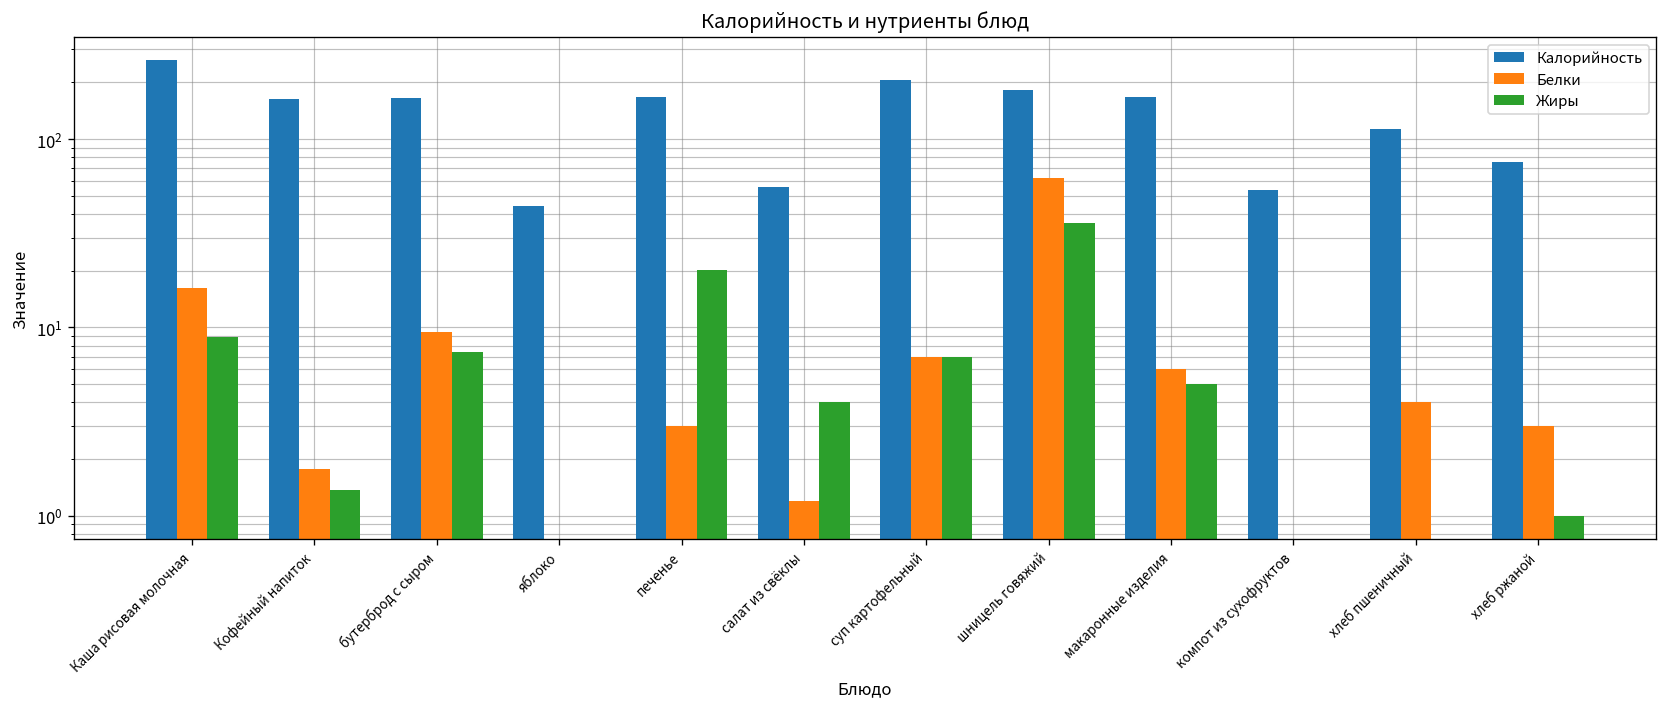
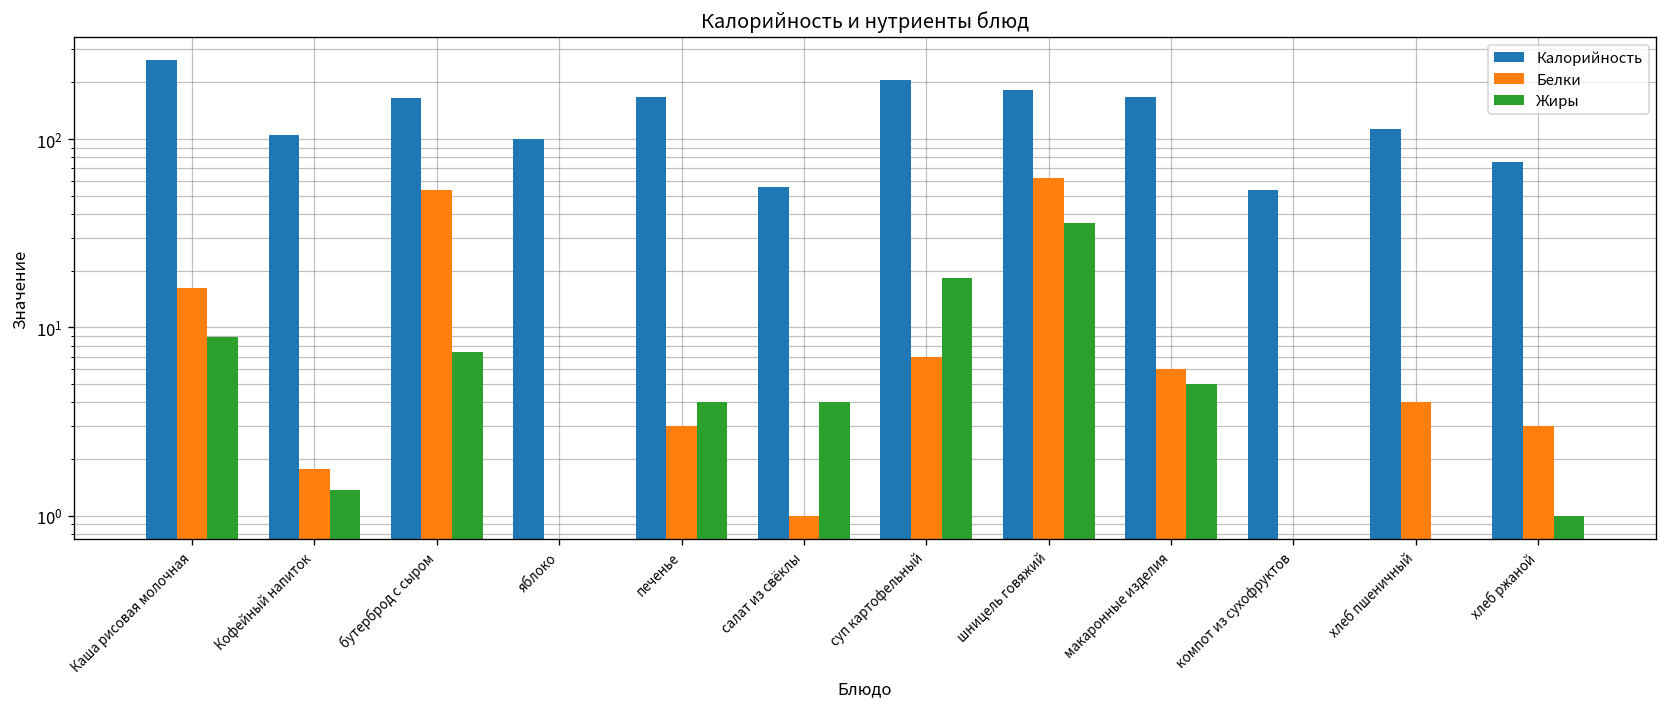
  {
    "Калорийность": {
      "Каша рисовая молочная": 260,
-     "Кофейный напиток": 160,
+     "Кофейный напиток": 110,
      "бутерброд с сыром": 170,
-     "яблоко": 44,
+     "яблоко": 100,
      "печенье": 170,
      "салат из свёклы": 56,
      "суп картофельный": 210,
      "шницель говяжий": 180,
      "макаронные изделия": 170,
      "компот из сухофруктов": 54,
      "хлеб пшеничный": 110,
      "хлеб ржаной": 80
    },
    "Белки": {
      "Каша рисовая молочная": 16,
      "Кофейный напиток": 1.8,
-     "бутерброд с сыром": 9,
+     "бутерброд с сыром": 54,
      "печенье": 3.0,
-     "салат из свёклы": 1.2,
+     "салат из свёклы": 1.0,
      "суп картофельный": 7,
      "шницель говяжий": 62,
      "макаронные изделия": 6.0,
      "хлеб пшеничный": 4.0,
      "хлеб ржаной": 3.0
    },
    "Жиры": {
      "Каша рисовая молочная": 9,
      "Кофейный напиток": 1.4,
      "бутерброд с сыром": 7,
-     "печенье": 20,
+     "печенье": 4.0,
      "салат из свёклы": 4.0,
-     "суп картофельный": 7,
+     "суп картофельный": 18,
      "шницель говяжий": 36,
      "макаронные изделия": 5.0,
      "хлеб ржаной": 1.0
    }
  }
